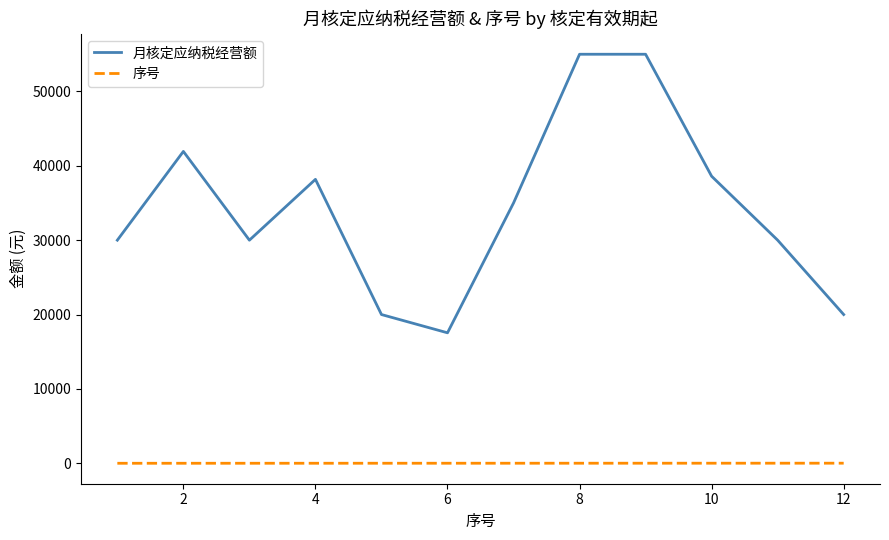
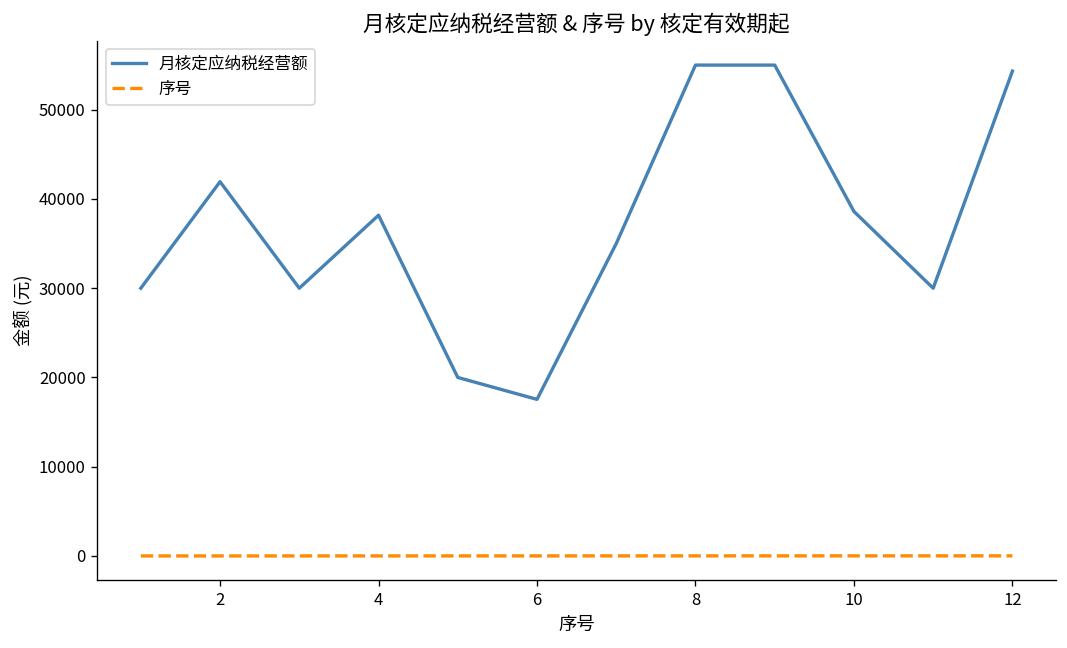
  {
    "月核定应纳税经营额": {
      "2": 42000,
      "4": 38000,
      "6": 18000,
      "8": 55000,
      "10": 39000,
-     "12": 20000
+     "12": 54000
    },
    "序号": {
      "2": 0,
      "4": 0,
      "6": 0,
      "8": 0,
      "10": 0,
      "12": 0
    }
  }
